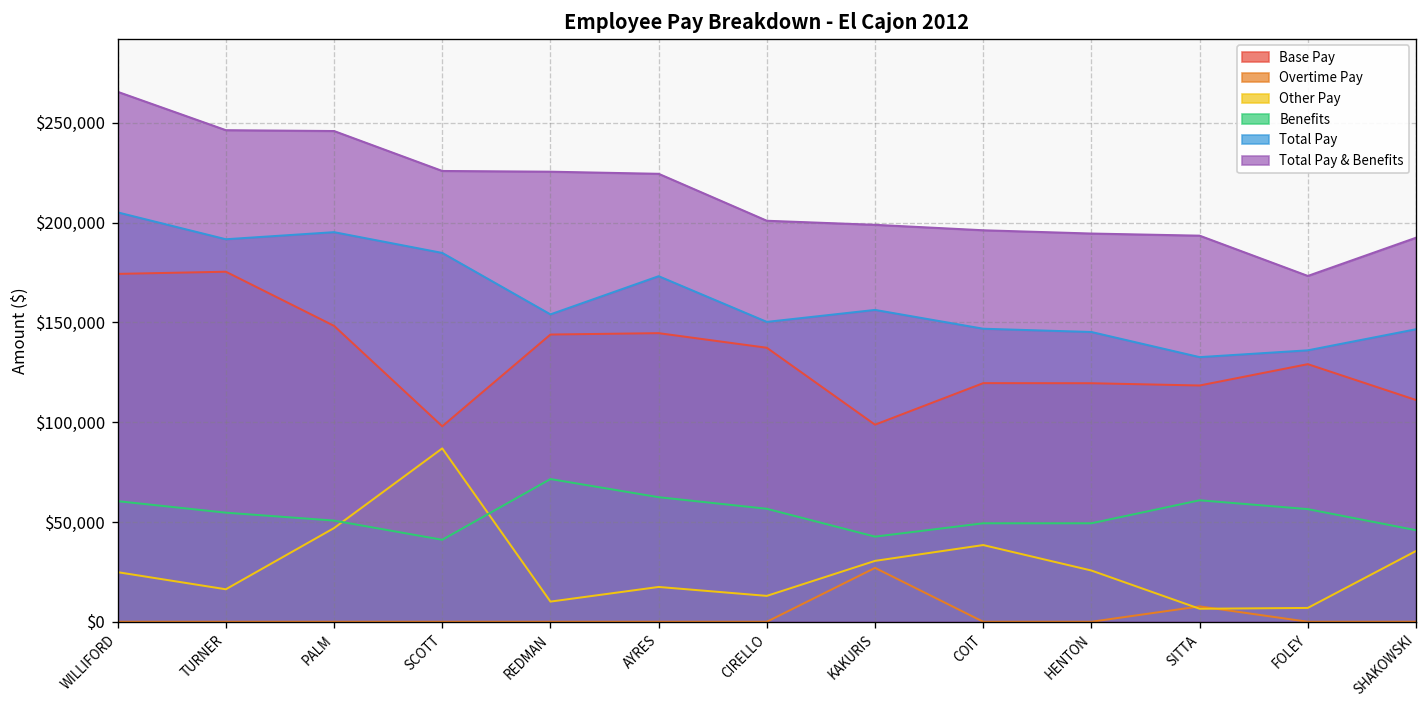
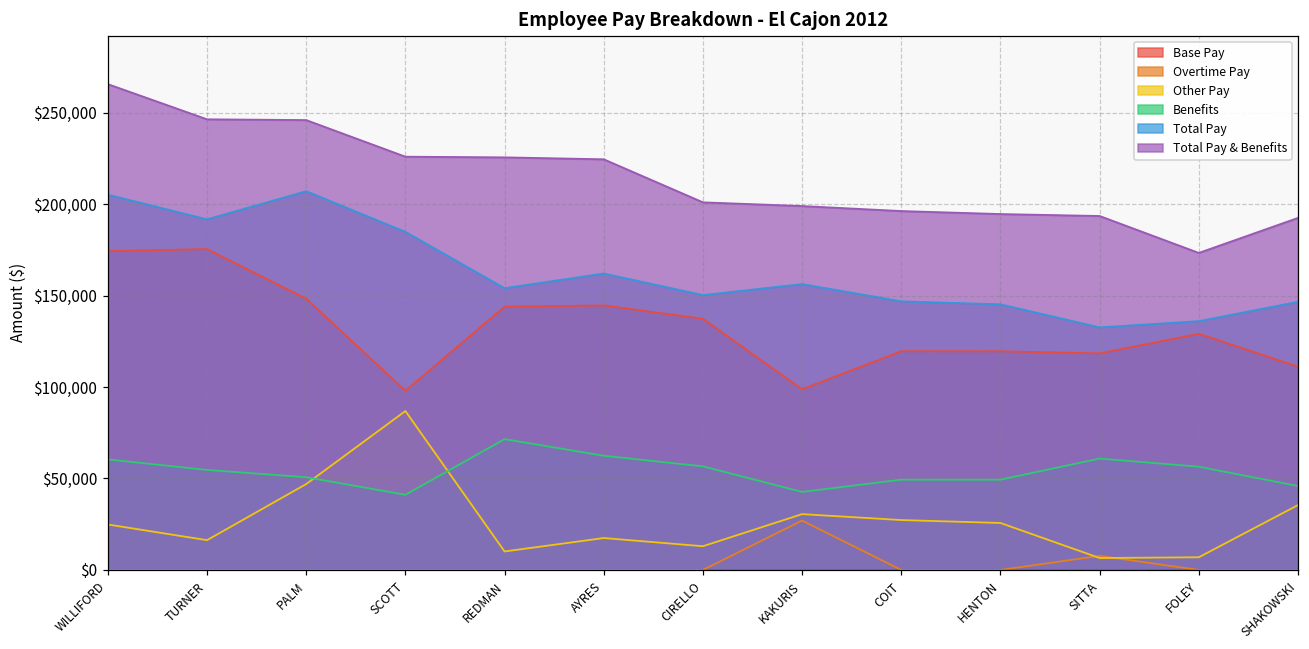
  {
    "Other Pay": {
      "WILLIFORD": "$25,000",
      "TURNER": "$16,000",
      "PALM": "$47,000",
      "SCOTT": "$87,000",
      "REDMAN": "$10,000",
      "AYRES": "$17,000",
      "CIRELLO": "$13,000",
      "KAKURIS": "$31,000",
-     "COIT": "$38,000",
+     "COIT": "$27,000",
      "HENTON": "$26,000",
      "FOLEY": "$7,000",
      "SHAKOWSKI": "$35,000"
    },
    "Benefits": {
      "WILLIFORD": "$60,000",
      "TURNER": "$55,000",
      "PALM": "$51,000",
      "SCOTT": "$41,000",
      "REDMAN": "$71,000",
      "AYRES": "$62,000",
      "CIRELLO": "$57,000",
      "KAKURIS": "$43,000",
      "COIT": "$49,000",
      "HENTON": "$49,000",
      "SITTA": "$61,000",
      "FOLEY": "$56,000",
      "SHAKOWSKI": "$46,000"
    },
    "Total Pay": {
      "WILLIFORD": "$205,000",
      "TURNER": "$192,000",
-     "PALM": "$195,000",
+     "PALM": "$207,000",
      "SCOTT": "$185,000",
      "REDMAN": "$154,000",
-     "AYRES": "$173,000",
+     "AYRES": "$162,000",
      "CIRELLO": "$150,000",
      "KAKURIS": "$156,000",
      "COIT": "$147,000",
      "HENTON": "$145,000",
      "SITTA": "$133,000",
      "FOLEY": "$136,000",
      "SHAKOWSKI": "$147,000"
    },
    "Total Pay & Benefits": {
      "WILLIFORD": "$266,000",
      "TURNER": "$246,000",
      "PALM": "$246,000",
      "SCOTT": "$226,000",
      "REDMAN": "$226,000",
      "AYRES": "$224,000",
      "CIRELLO": "$201,000",
      "KAKURIS": "$199,000",
      "COIT": "$196,000",
      "HENTON": "$195,000",
      "SITTA": "$193,000",
      "FOLEY": "$173,000",
      "SHAKOWSKI": "$192,000"
    }
  }
